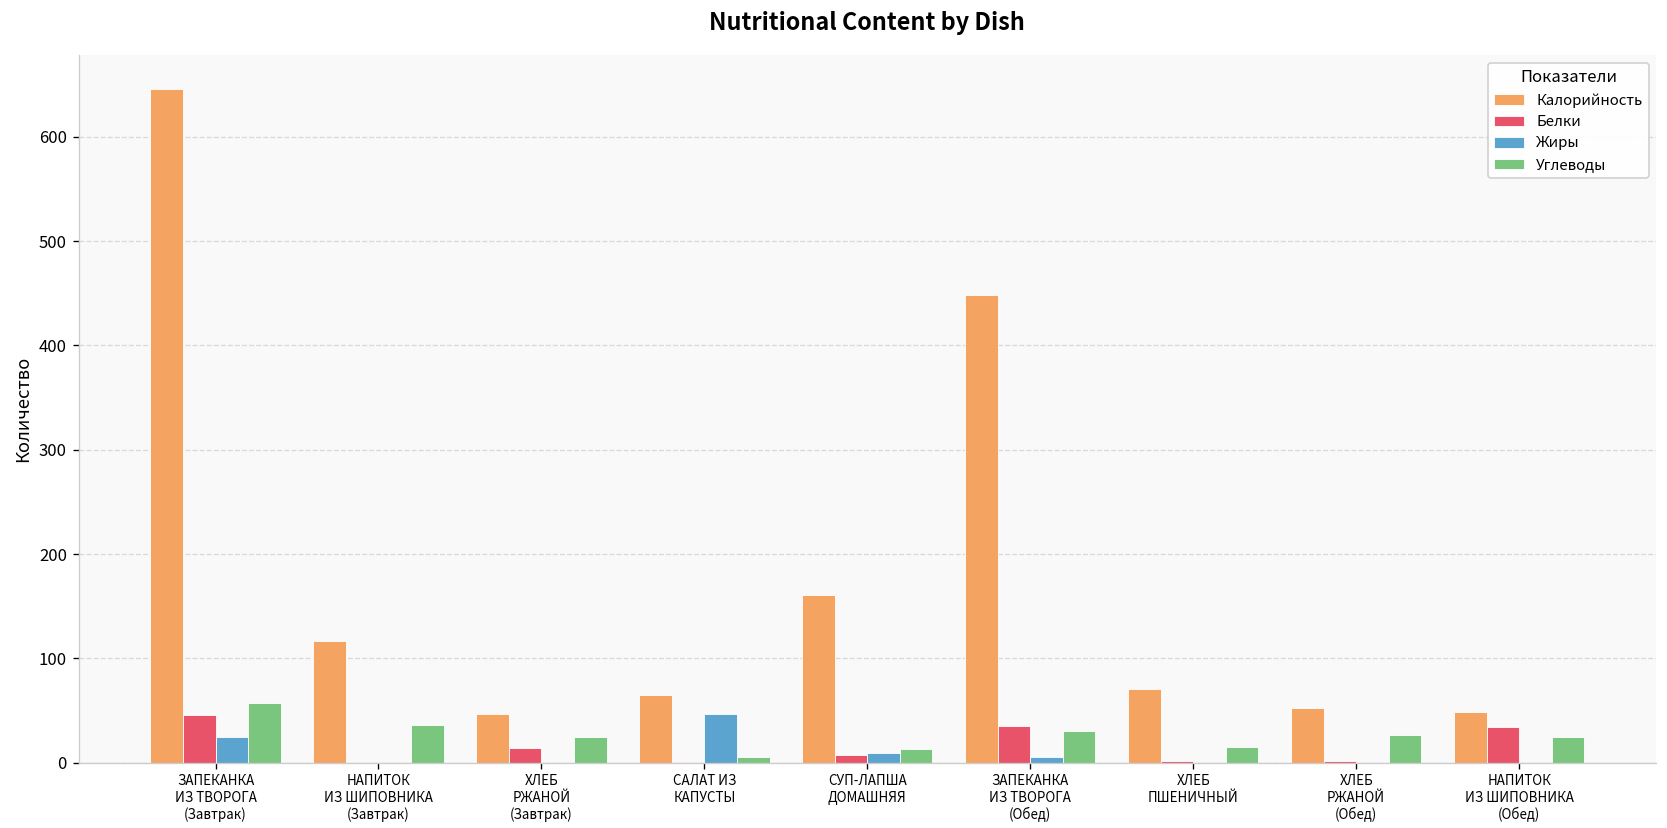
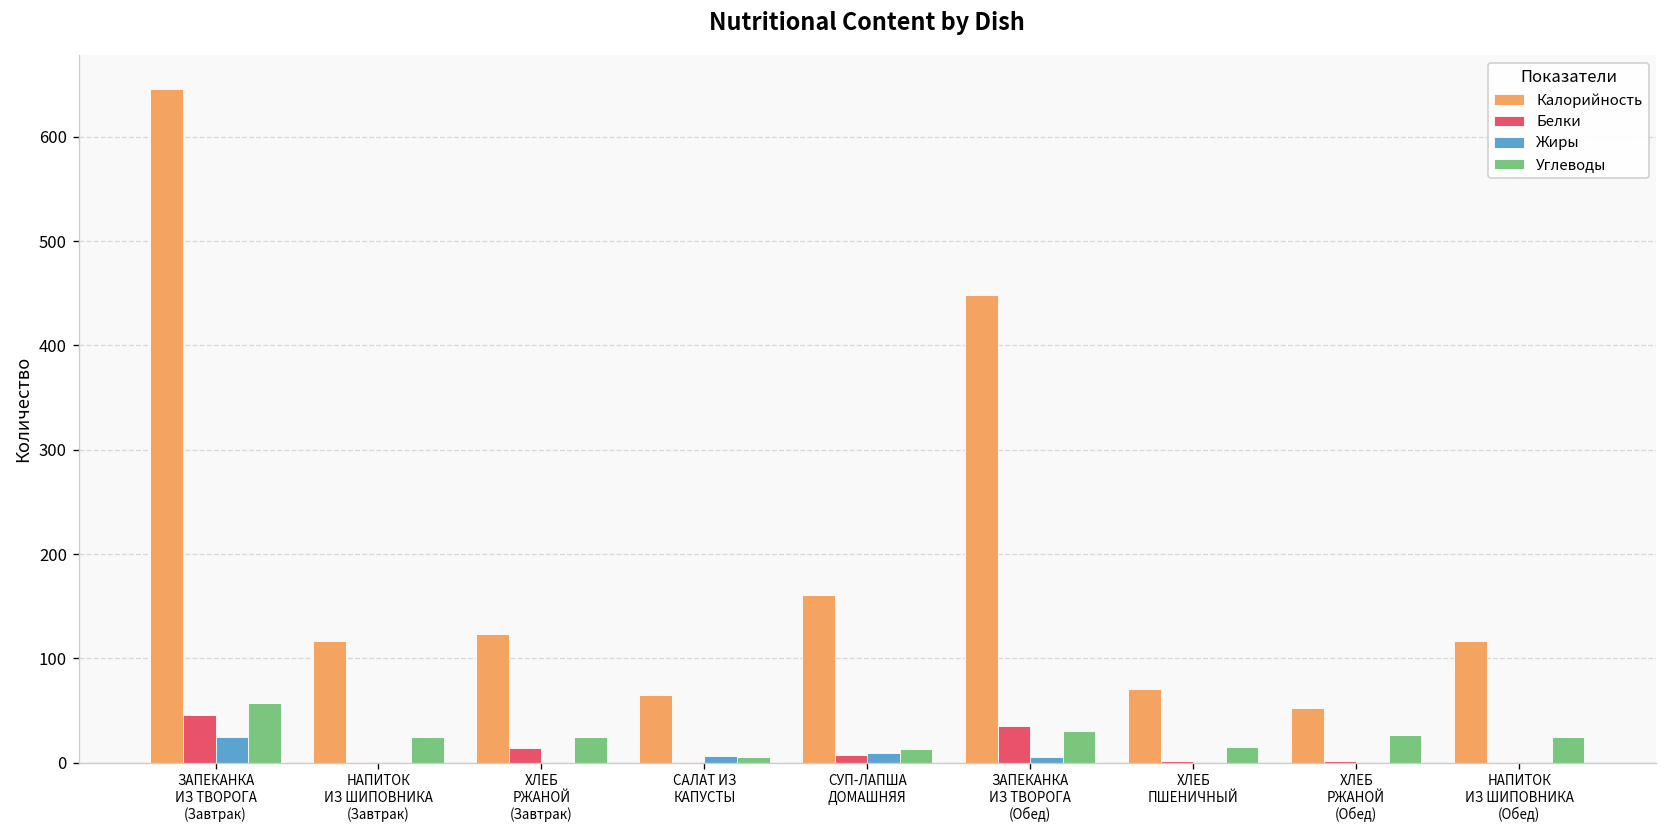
  {
    "Калорийность": {
      "ЗАПЕКАНКА ИЗ ТВОРОГА (Завтрак)": 650,
      "НАПИТОК ИЗ ШИПОВНИКА (Завтрак)": 120,
-     "ХЛЕБ РЖАНОЙ (Завтрак)": 50,
+     "ХЛЕБ РЖАНОЙ (Завтрак)": 120,
      "САЛАТ ИЗ КАПУСТЫ": 70,
      "СУП-ЛАПША ДОМАШНЯЯ": 160,
      "ЗАПЕКАНКА ИЗ ТВОРОГА (Обед)": 450,
      "ХЛЕБ ПШЕНИЧНЫЙ": 70,
      "ХЛЕБ РЖАНОЙ (Обед)": 50,
-     "НАПИТОК ИЗ ШИПОВНИКА (Обед)": 50
+     "НАПИТОК ИЗ ШИПОВНИКА (Обед)": 120
    },
    "Белки": {
      "ЗАПЕКАНКА ИЗ ТВОРОГА (Завтрак)": 50,
      "ХЛЕБ РЖАНОЙ (Завтрак)": 10,
      "СУП-ЛАПША ДОМАШНЯЯ": 10,
      "ЗАПЕКАНКА ИЗ ТВОРОГА (Обед)": 40,
-     "НАПИТОК ИЗ ШИПОВНИКА (Обед)": 30
+     "НАПИТОК ИЗ ШИПОВНИКА (Обед)": 0
    },
    "Жиры": {
      "ЗАПЕКАНКА ИЗ ТВОРОГА (Завтрак)": 30,
      "НАПИТОК ИЗ ШИПОВНИКА (Завтрак)": 0,
      "ХЛЕБ РЖАНОЙ (Завтрак)": 0,
-     "САЛАТ ИЗ КАПУСТЫ": 50,
+     "САЛАТ ИЗ КАПУСТЫ": 10,
      "СУП-ЛАПША ДОМАШНЯЯ": 10,
      "ЗАПЕКАНКА ИЗ ТВОРОГА (Обед)": 10,
      "ХЛЕБ ПШЕНИЧНЫЙ": 0,
      "ХЛЕБ РЖАНОЙ (Обед)": 0,
      "НАПИТОК ИЗ ШИПОВНИКА (Обед)": 0
    },
    "Углеводы": {
      "ЗАПЕКАНКА ИЗ ТВОРОГА (Завтрак)": 60,
-     "НАПИТОК ИЗ ШИПОВНИКА (Завтрак)": 40,
+     "НАПИТОК ИЗ ШИПОВНИКА (Завтрак)": 30,
      "ХЛЕБ РЖАНОЙ (Завтрак)": 30,
      "САЛАТ ИЗ КАПУСТЫ": 10,
      "СУП-ЛАПША ДОМАШНЯЯ": 10,
      "ЗАПЕКАНКА ИЗ ТВОРОГА (Обед)": 30,
      "ХЛЕБ ПШЕНИЧНЫЙ": 20,
      "ХЛЕБ РЖАНОЙ (Обед)": 30,
      "НАПИТОК ИЗ ШИПОВНИКА (Обед)": 30
    }
  }
